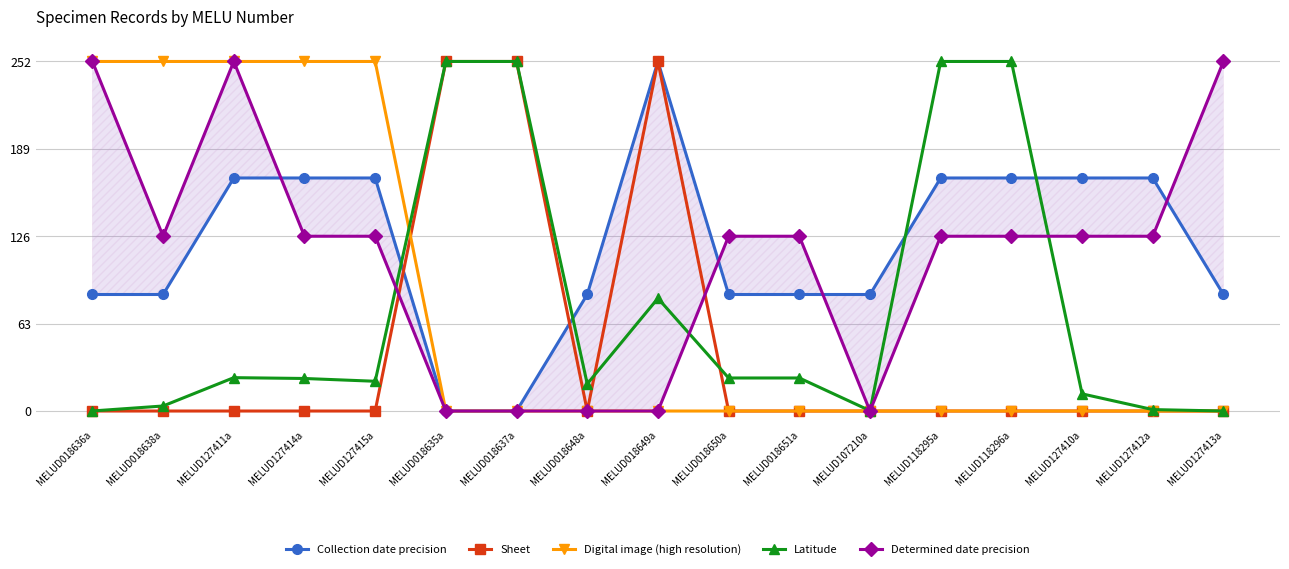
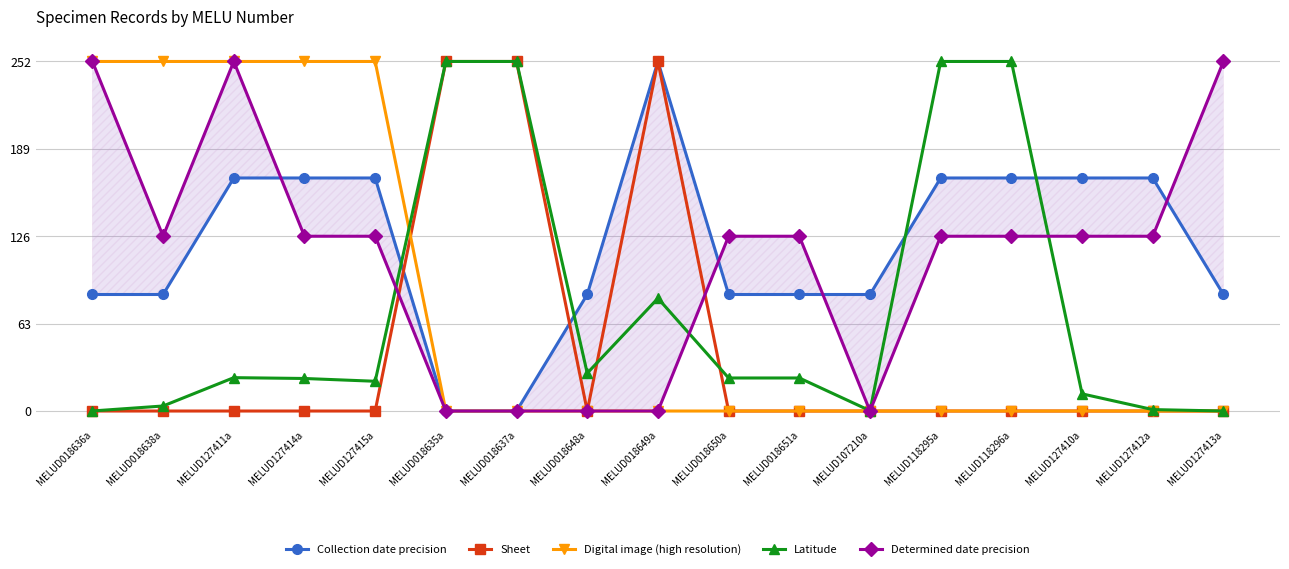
  {
    "Collection date precision": {
      "MELUD018636a": 84,
      "MELUD018638a": 84,
      "MELUD127411a": 168,
      "MELUD018650a": 84,
      "MELUD018651a": 84,
      "MELUD127413a": 84
    },
    "Sheet": {
      "MELUD018638a": 0,
      "MELUD127411a": 0,
      "MELUD127414a": 0,
      "MELUD127415a": 0
    },
    "Digital image (high resolution)": {
      "MELUD018638a": 252,
      "MELUD127414a": 252,
      "MELUD127415a": 252
    },
    "Latitude": {
      "MELUD018638a": 4,
      "MELUD127411a": 24,
      "MELUD127414a": 23,
      "MELUD127415a": 21,
-     "MELUD018648a": 20,
+     "MELUD018648a": 27,
      "MELUD018649a": 81,
      "MELUD018650a": 24,
      "MELUD018651a": 24,
      "MELUD118295a": 252,
      "MELUD118296a": 252,
      "MELUD127410a": 12
    },
    "Determined date precision": {
      "MELUD127414a": 126,
      "MELUD127415a": 126,
      "MELUD118295a": 126,
      "MELUD118296a": 126,
      "MELUD127410a": 126,
      "MELUD127412a": 126
    }
  }
